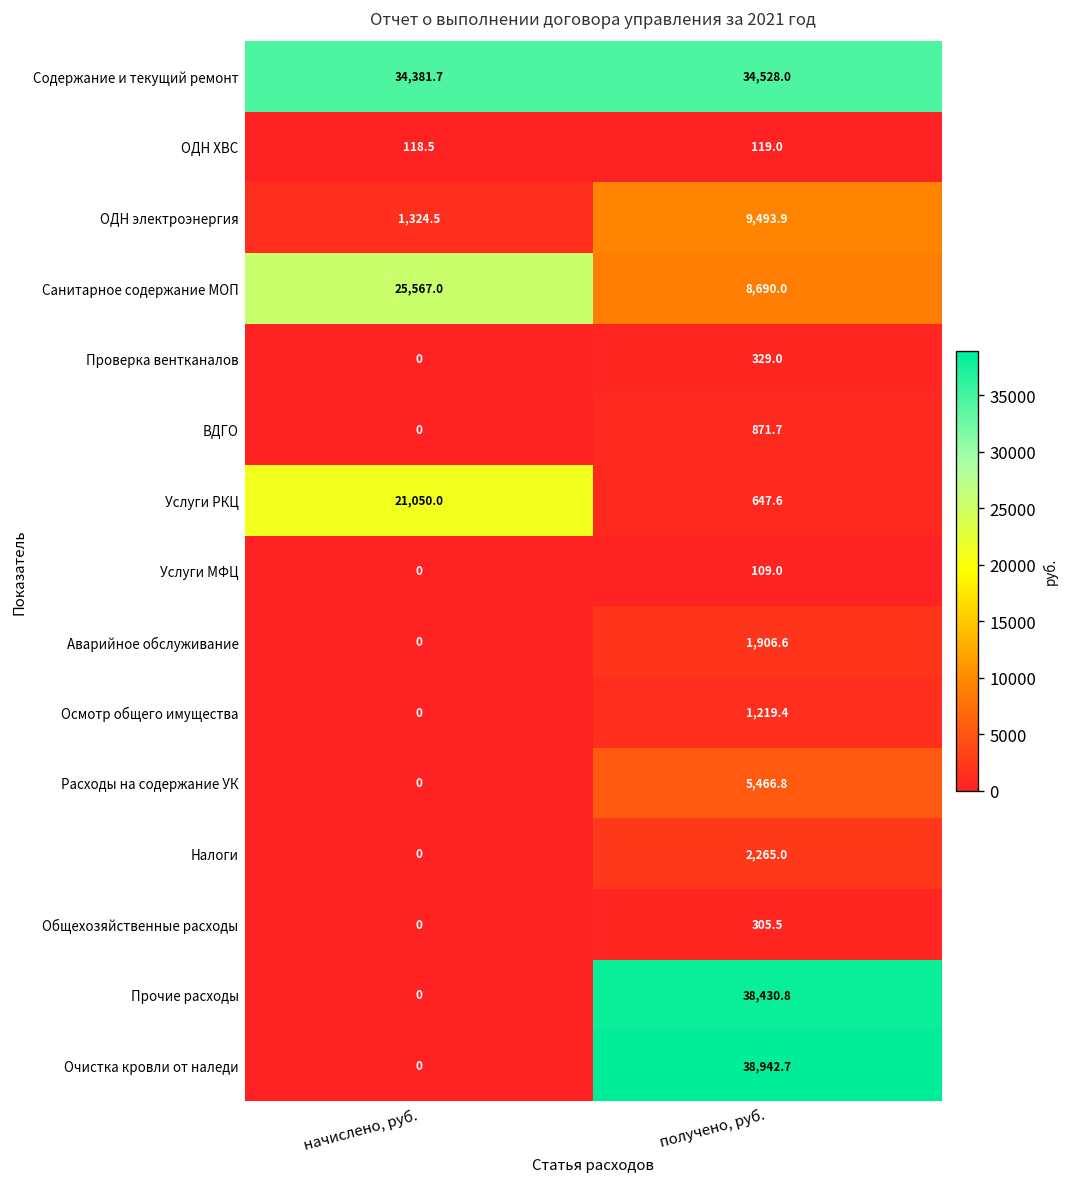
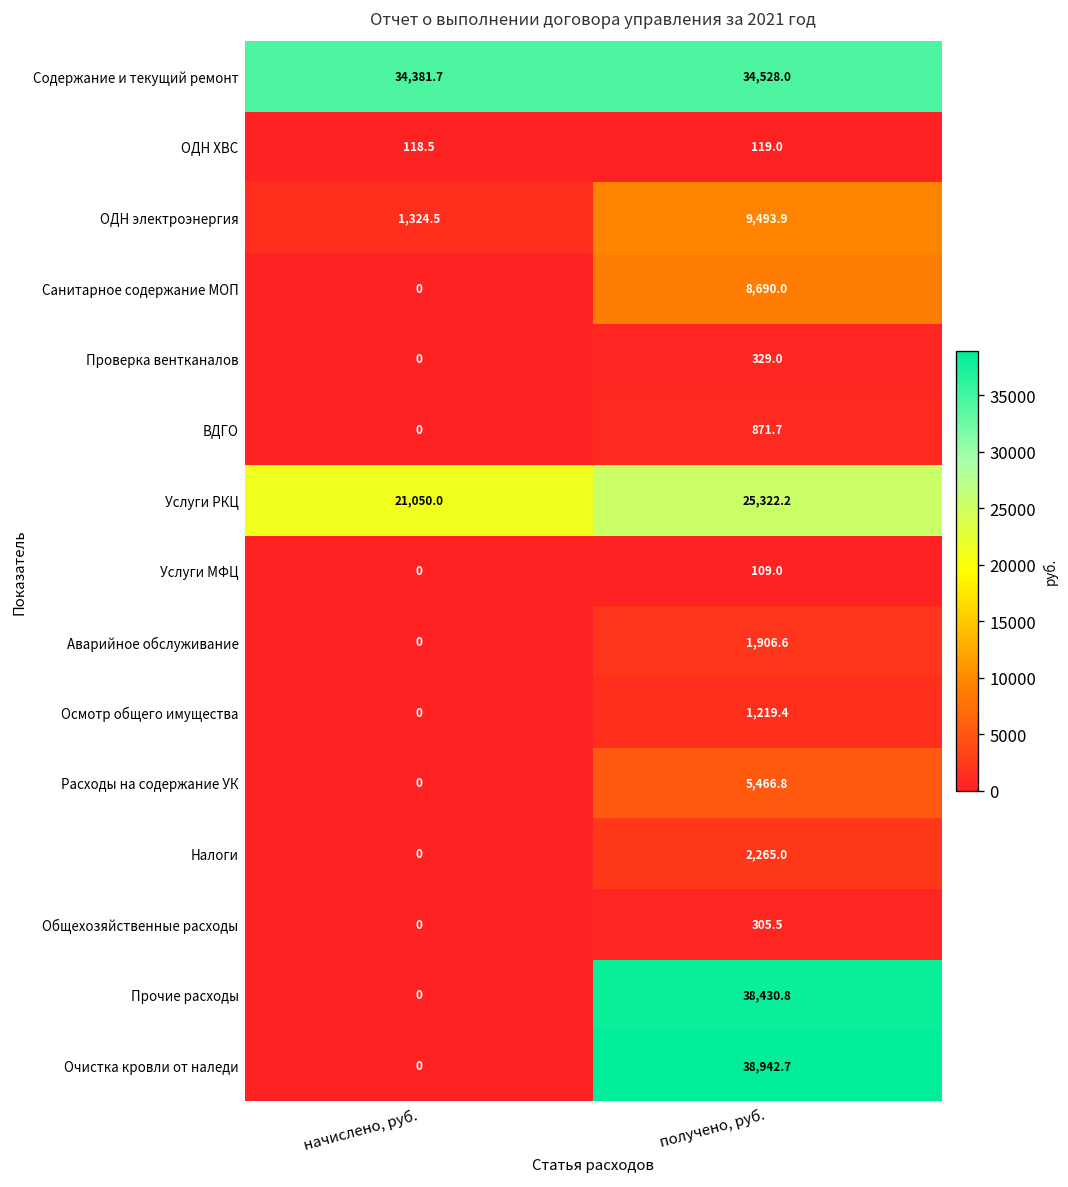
  {
    "Содержание и текущий ремонт": {
      "начислено, руб.": "34,381.7",
      "получено, руб.": "34,528.0"
    },
    "ОДН ХВС": {
      "начислено, руб.": "118.5",
      "получено, руб.": "119.0"
    },
    "ОДН электроэнергия": {
      "начислено, руб.": "1,324.5",
      "получено, руб.": "9,493.9"
    },
    "Санитарное содержание МОП": {
-     "начислено, руб.": "25,567.0",
+     "начислено, руб.": "0",
      "получено, руб.": "8,690.0"
    },
    "Проверка вентканалов": {
      "начислено, руб.": "0",
      "получено, руб.": "329.0"
    },
    "ВДГО": {
      "начислено, руб.": "0",
      "получено, руб.": "871.7"
    },
    "Услуги РКЦ": {
      "начислено, руб.": "21,050.0",
-     "получено, руб.": "647.6"
+     "получено, руб.": "25,322.2"
    },
    "Услуги МФЦ": {
      "начислено, руб.": "0",
      "получено, руб.": "109.0"
    },
    "Аварийное обслуживание": {
      "начислено, руб.": "0",
      "получено, руб.": "1,906.6"
    },
    "Осмотр общего имущества": {
      "начислено, руб.": "0",
      "получено, руб.": "1,219.4"
    },
    "Расходы на содержание УК": {
      "начислено, руб.": "0",
      "получено, руб.": "5,466.8"
    },
    "Налоги": {
      "начислено, руб.": "0",
      "получено, руб.": "2,265.0"
    },
    "Общехозяйственные расходы": {
      "начислено, руб.": "0",
      "получено, руб.": "305.5"
    },
    "Прочие расходы": {
      "начислено, руб.": "0",
      "получено, руб.": "38,430.8"
    },
    "Очистка кровли от наледи": {
      "начислено, руб.": "0",
      "получено, руб.": "38,942.7"
    }
  }
